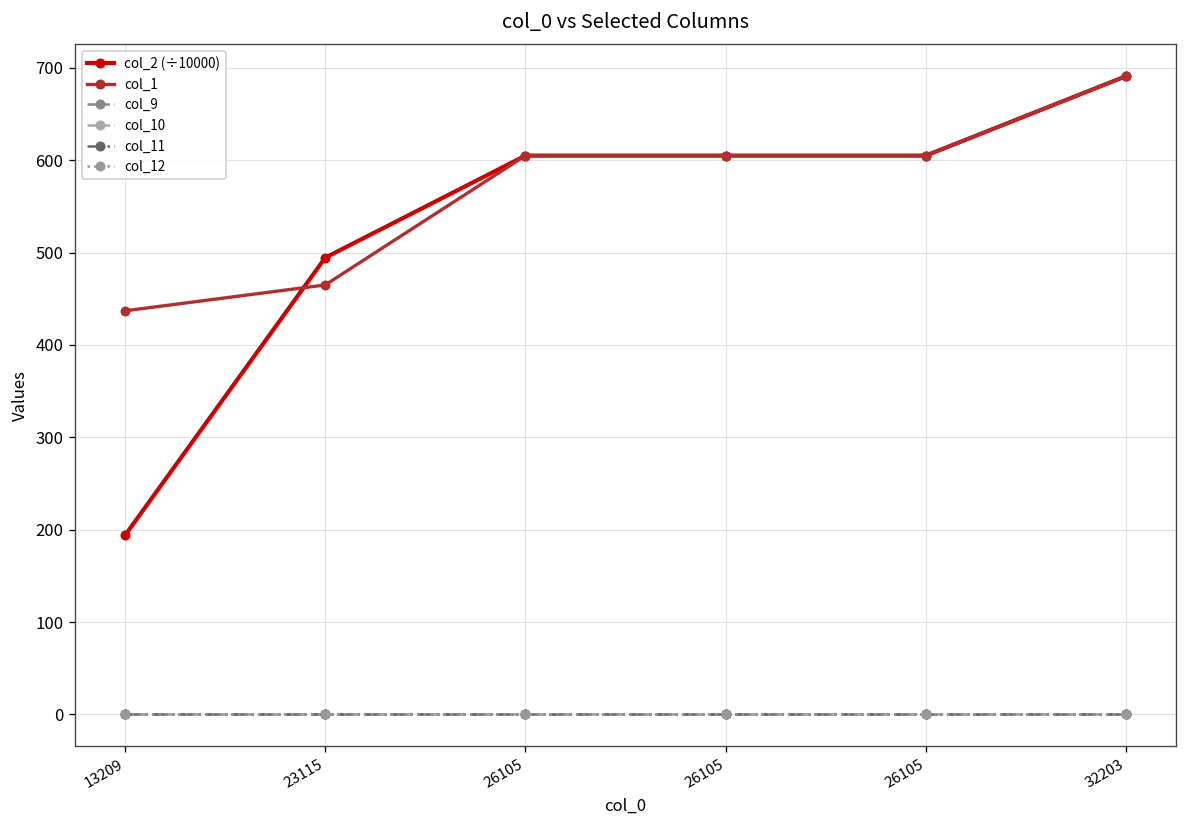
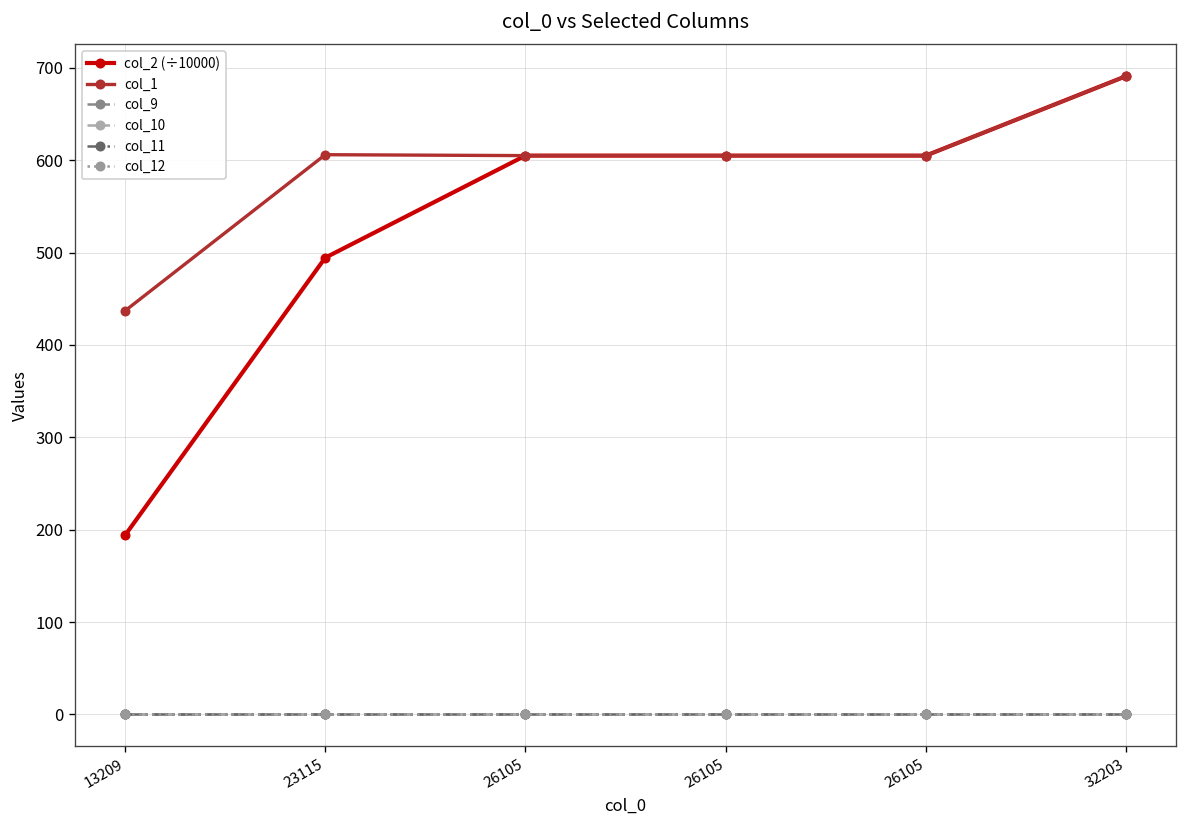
  {
    "col_2 (÷10000)": {
      "13209": 190,
      "23115": 490
    },
    "col_1": {
      "13209": 440,
-     "23115": 470
+     "23115": 610
    },
    "col_12": {
      "13209": 0,
      "23115": 0,
      "32203": 0
    }
  }
